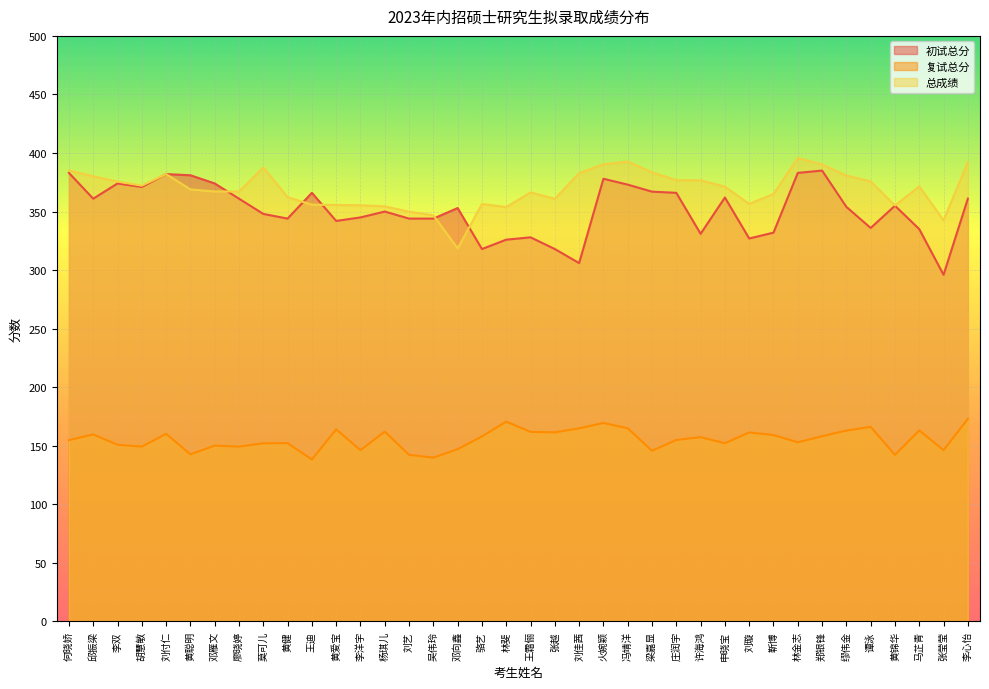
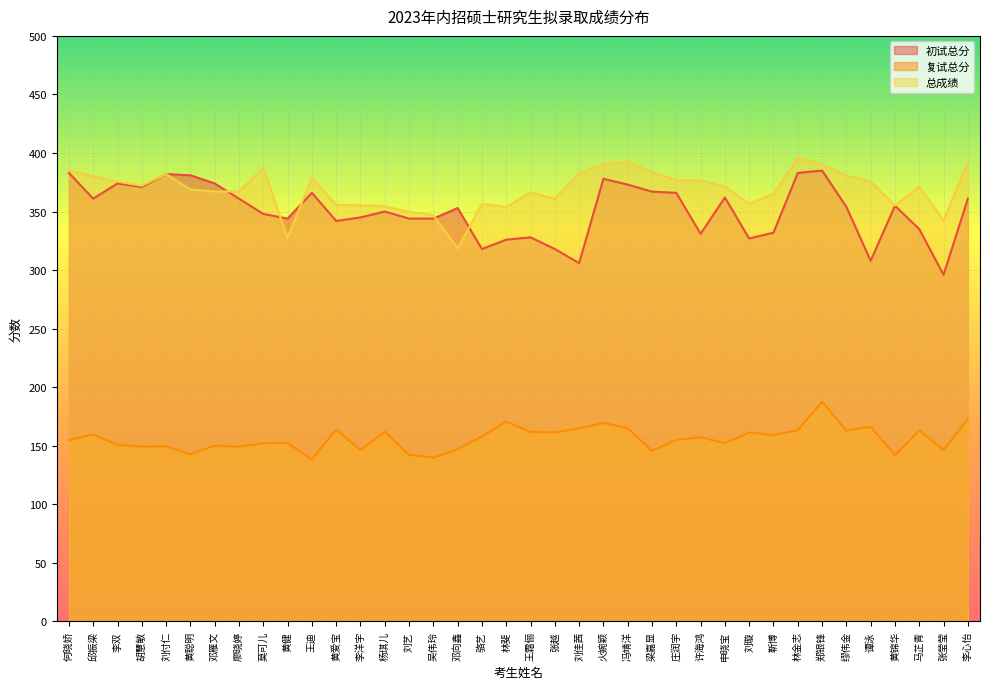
  {
    "初试总分": {
      "邱振梁": 361,
      "黄聪明": 381,
      "邓雁文": 374,
      "廖晓婷": 361,
      "莫可儿": 348,
      "黄健": 344,
      "王迪": 366,
      "黄爱宝": 342,
      "李洋宇": 345,
      "杨琪儿": 350,
      "刘艺": 344,
      "吴伟玲": 344,
      "邓向鑫": 353,
      "骆艺": 318,
      "林斐": 326,
      "王霜俪": 328,
      "张越": 318,
      "刘佳茜": 306,
      "火婉颖": 378,
      "冯靖洋": 373,
      "梁嘉显": 367,
      "庄润宇": 366,
      "许海鸿": 331,
      "申晓宝": 362,
      "刘璇": 327,
      "靳博": 332,
      "林金志": 383,
      "郑银锋": 385,
      "缪伟金": 354,
-     "谭泳": 336,
+     "谭泳": 308,
      "马芷青": 335,
      "张莹莹": 296,
      "李心怡": 361
    },
    "复试总分": {
      "何晓娇": 155,
      "邱振梁": 160,
      "李双": 151,
      "胡慧敏": 149,
-     "刘付仁": 160,
+     "刘付仁": 150,
      "黄聪明": 143,
      "邓雁文": 150,
      "廖晓婷": 149,
      "莫可儿": 152,
      "黄健": 152,
      "王迪": 138,
      "黄爱宝": 164,
      "李洋宇": 146,
      "杨琪儿": 162,
      "刘艺": 142,
      "吴伟玲": 140,
      "邓向鑫": 147,
      "骆艺": 158,
      "林斐": 171,
      "王霜俪": 162,
      "张越": 162,
      "刘佳茜": 165,
      "火婉颖": 170,
      "冯靖洋": 165,
      "梁嘉显": 146,
      "庄润宇": 155,
      "许海鸿": 157,
      "申晓宝": 152,
      "刘璇": 161,
      "靳博": 159,
-     "林金志": 153,
-     "郑银锋": 158,
+     "林金志": 163,
+     "郑银锋": 188,
      "缪伟金": 163,
      "谭泳": 166,
      "黄锦华": 142,
      "马芷青": 163,
      "张莹莹": 146,
      "李心怡": 173
    },
    "总成绩": {
      "邱振梁": 380,
      "黄聪明": 369,
      "邓雁文": 367,
      "廖晓婷": 367,
      "莫可儿": 388,
-     "黄健": 362,
-     "王迪": 356,
+     "黄健": 328,
+     "王迪": 379,
      "黄爱宝": 356,
      "李洋宇": 355,
      "杨琪儿": 354,
      "刘艺": 350,
      "吴伟玲": 347,
      "邓向鑫": 319,
      "骆艺": 357,
      "林斐": 354,
      "王霜俪": 366,
      "张越": 361,
      "刘佳茜": 383,
      "火婉颖": 390,
      "冯靖洋": 393,
      "梁嘉显": 384,
      "庄润宇": 377,
      "许海鸿": 377,
      "申晓宝": 371,
      "刘璇": 357,
      "靳博": 365,
      "林金志": 396,
      "郑银锋": 390,
      "缪伟金": 381,
      "谭泳": 376,
      "马芷青": 371,
      "张莹莹": 343,
      "李心怡": 392
    }
  }
